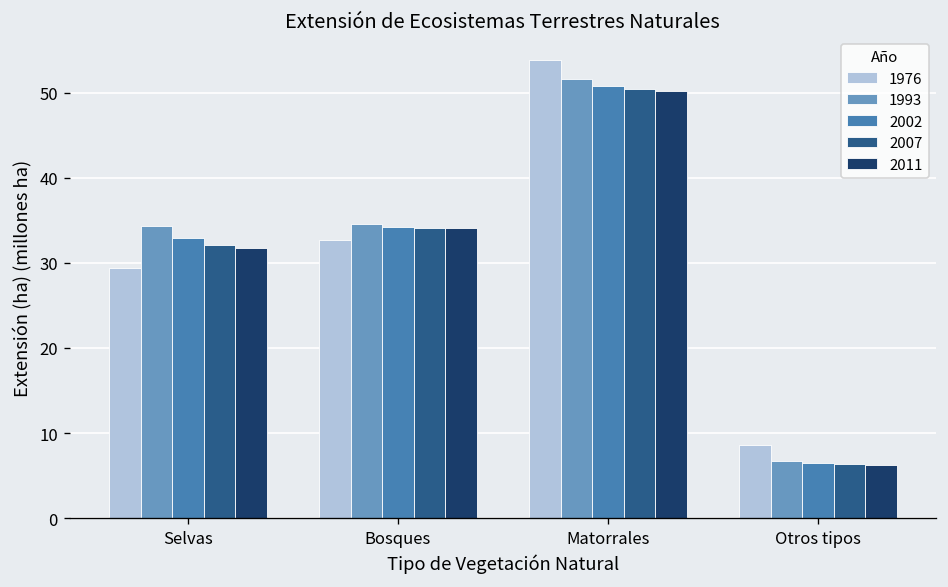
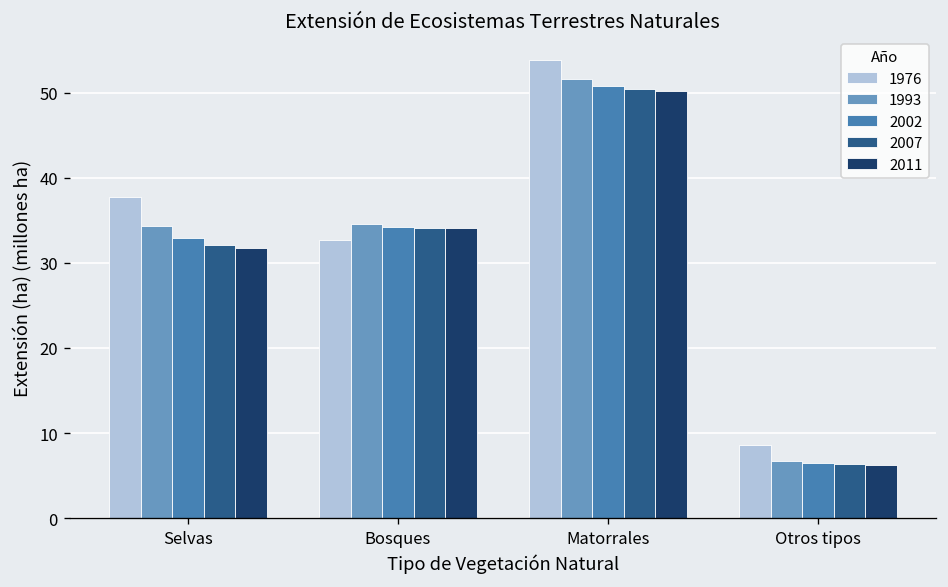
  {
    "1976": {
-     "Selvas": 29,
+     "Selvas": 38,
      "Bosques": 33,
      "Matorrales": 54,
      "Otros tipos": 9
    }
  }
